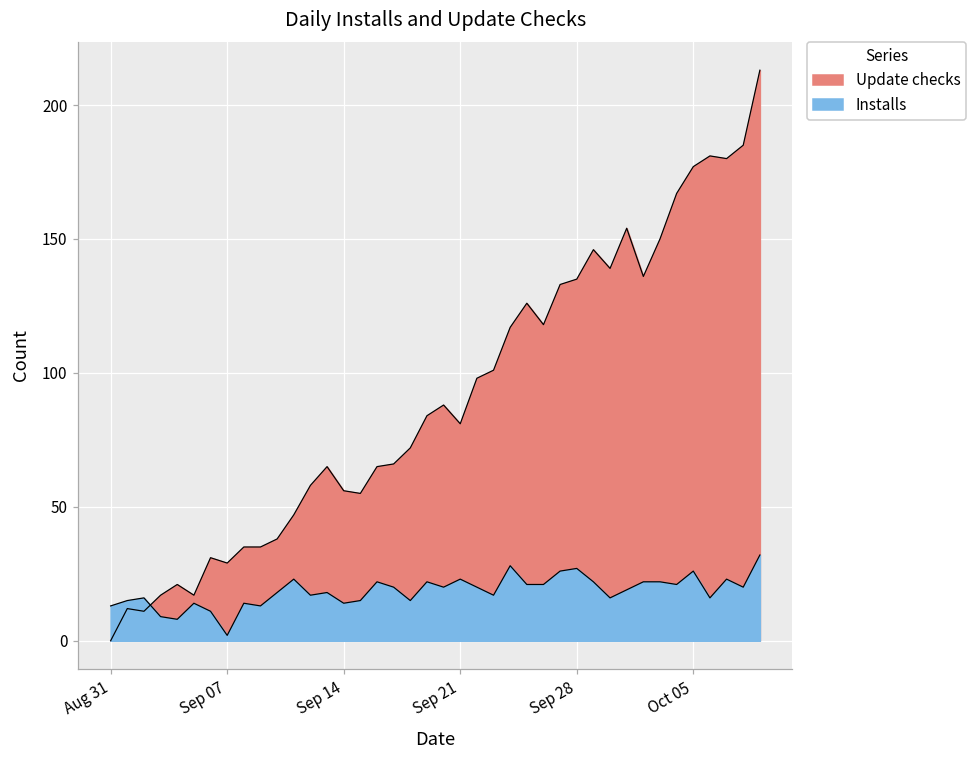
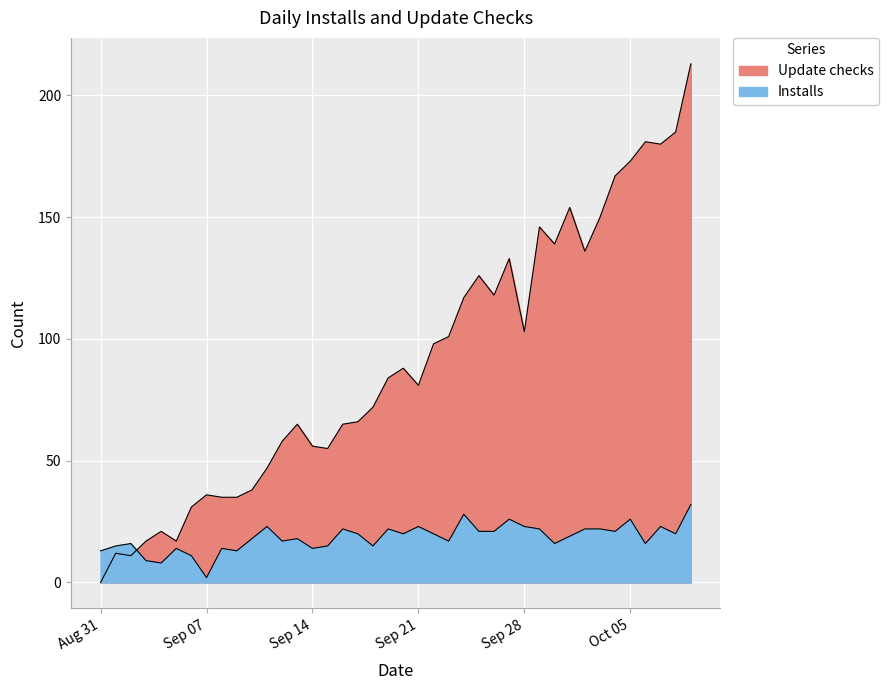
  {
    "Update checks": {
      "Aug 31": 0,
-     "Sep 07": 29,
+     "Sep 07": 36,
      "Sep 14": 56,
      "Sep 21": 81,
-     "Sep 28": 135,
-     "Oct 05": 177
+     "Sep 28": 103,
+     "Oct 05": 173
    },
    "Installs": {
      "Aug 31": 13,
      "Sep 07": 2,
      "Sep 14": 14,
      "Sep 21": 23,
-     "Sep 28": 27,
+     "Sep 28": 23,
      "Oct 05": 26
    }
  }
